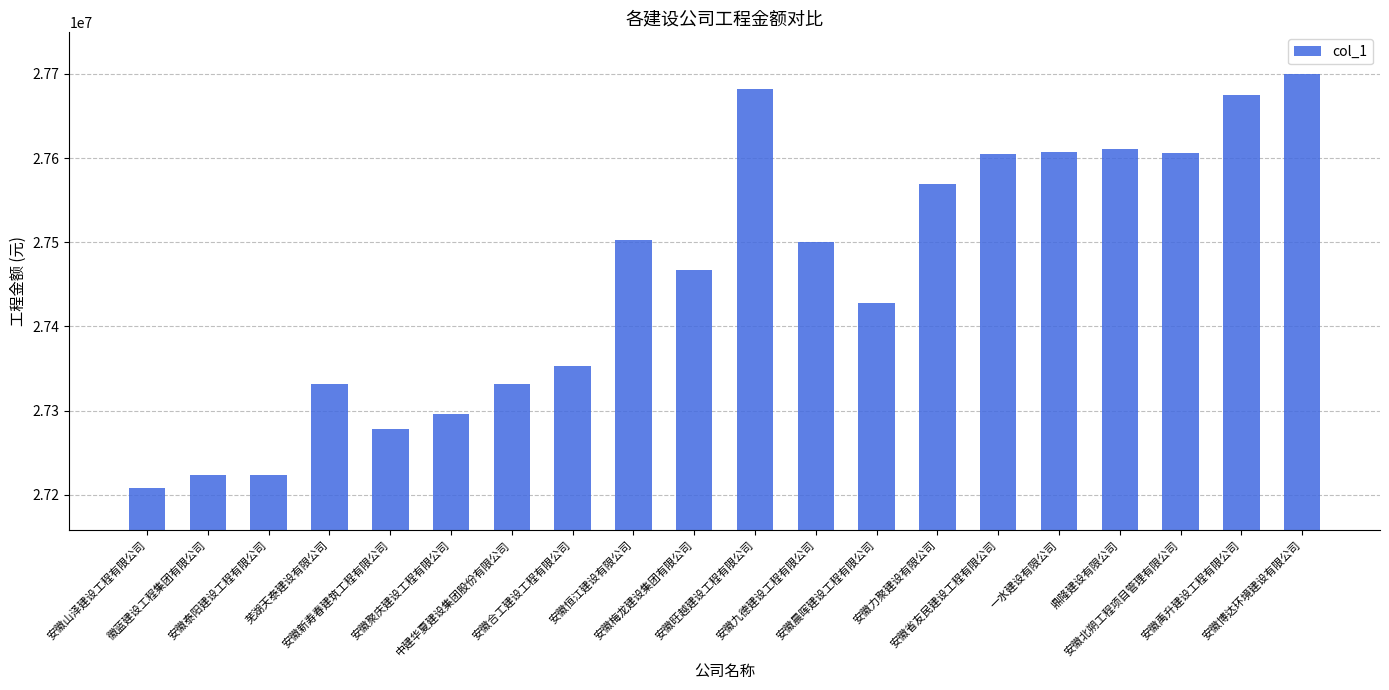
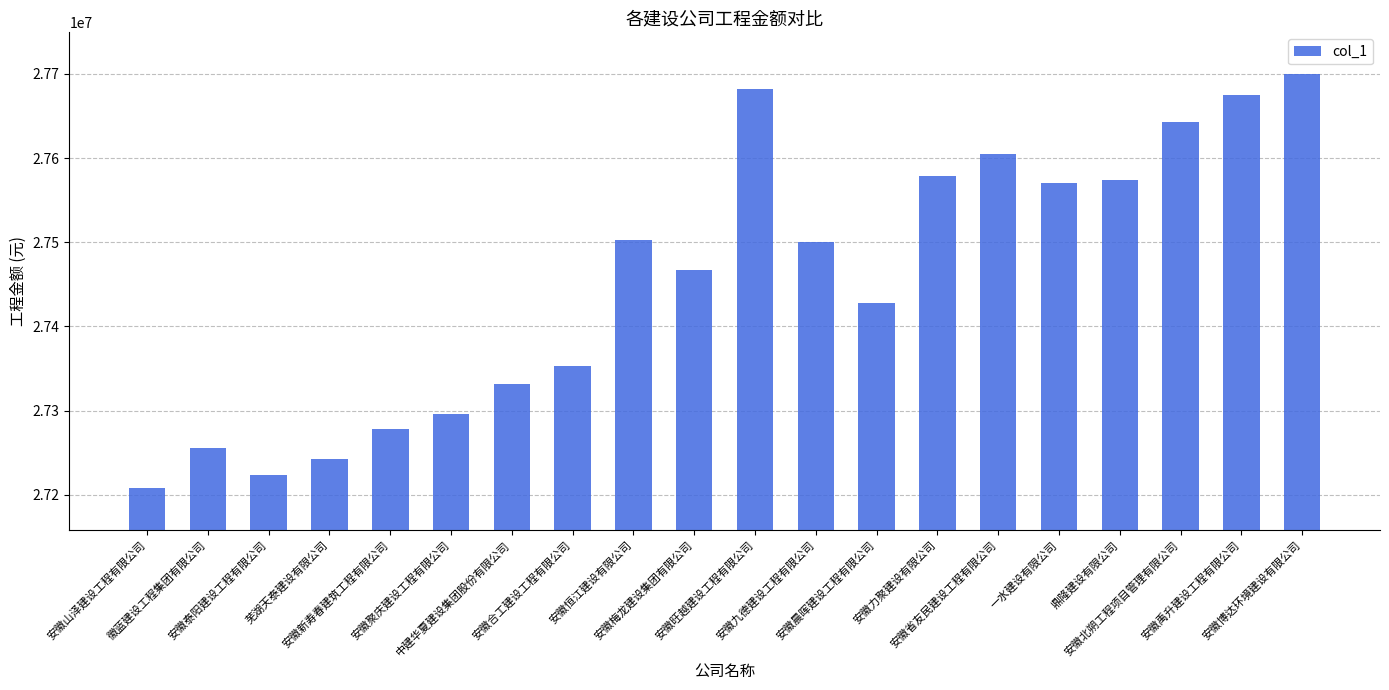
  {
    "安徽山泽建设工程有限公司": 27210000,
-   "徽蓝建设工程集团有限公司": 27220000,
+   "徽蓝建设工程集团有限公司": 27260000,
    "安徽泰阳建设工程有限公司": 27220000,
-   "芜湖天泰建设有限公司": 27330000,
+   "芜湖天泰建设有限公司": 27240000,
    "安徽新寿春建筑工程有限公司": 27280000,
    "安徽聚庆建设工程有限公司": 27300000,
    "中建华夏建设集团股份有限公司": 27330000,
    "安徽合工建设工程有限公司": 27350000,
    "安徽恒江建设有限公司": 27500000,
    "安徽梅龙建设集团有限公司": 27470000,
    "安徽旺越建设工程有限公司": 27680000,
    "安徽九德建设工程有限公司": 27500000,
    "安徽晨晖建设工程有限公司": 27430000,
-   "安徽力聚建设有限公司": 27570000,
+   "安徽力聚建设有限公司": 27580000,
    "安徽省友民建设工程有限公司": 27600000,
-   "一水建设有限公司": 27610000,
-   "鼎隆建设有限公司": 27610000,
-   "安徽北朔工程项目管理有限公司": 27610000,
+   "一水建设有限公司": 27570000,
+   "鼎隆建设有限公司": 27570000,
+   "安徽北朔工程项目管理有限公司": 27640000,
    "安徽禹升建设工程有限公司": 27680000,
    "安徽博达环境建设有限公司": 27700000
  }
